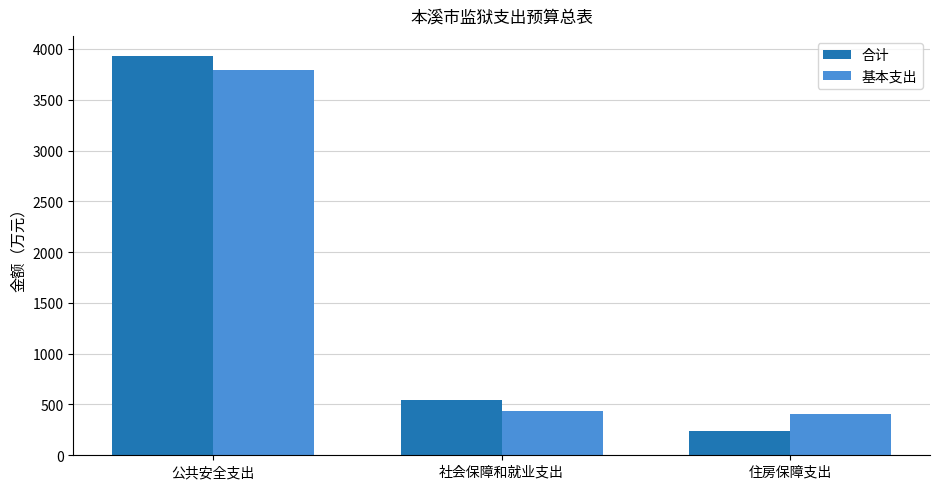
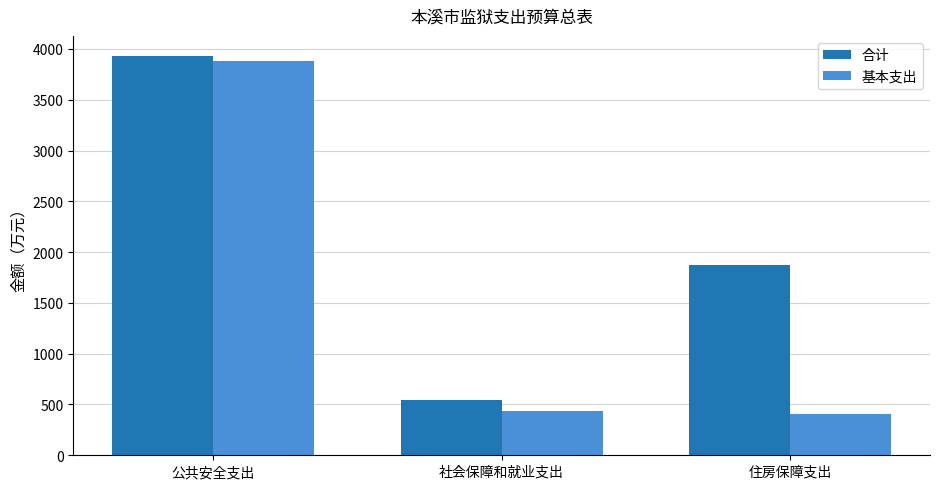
  {
    "合计": {
      "公共安全支出": 3930,
      "社会保障和就业支出": 550,
-     "住房保障支出": 240
+     "住房保障支出": 1870
    },
    "基本支出": {
-     "公共安全支出": 3790,
+     "公共安全支出": 3880,
      "社会保障和就业支出": 430,
      "住房保障支出": 400
    }
  }
